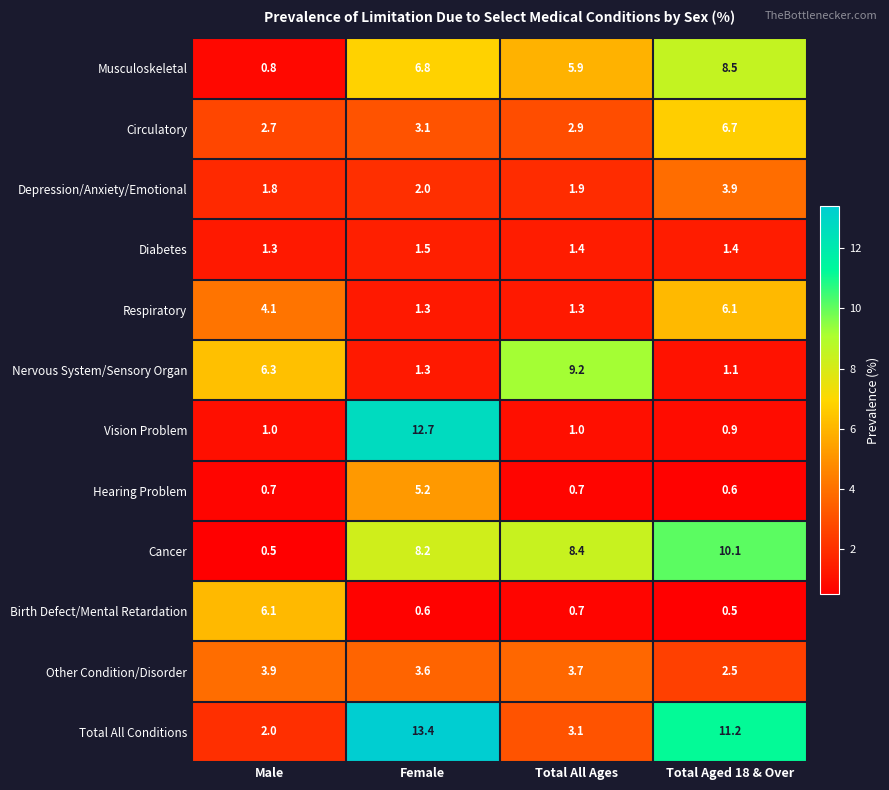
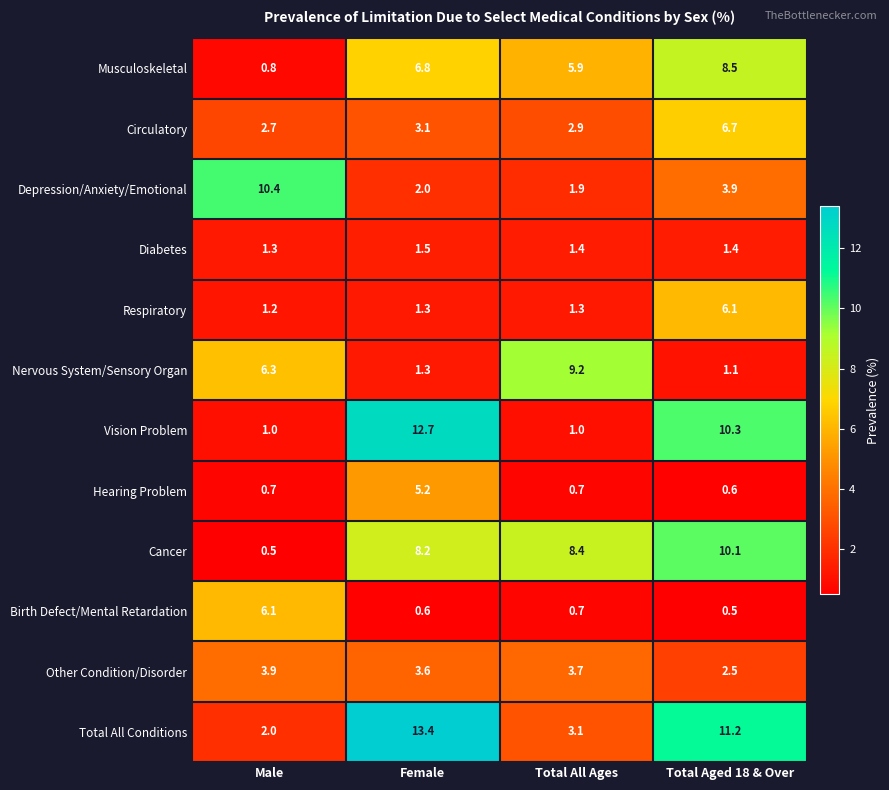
  {
    "Musculoskeletal": {
      "Male": 0.8,
      "Female": 6.8,
      "Total All Ages": 5.9,
      "Total Aged 18 & Over": 8.5
    },
    "Circulatory": {
      "Male": 2.7,
      "Female": 3.1,
      "Total All Ages": 2.9,
      "Total Aged 18 & Over": 6.7
    },
    "Depression/Anxiety/Emotional": {
-     "Male": 1.8,
+     "Male": 10.4,
      "Female": 2.0,
      "Total All Ages": 1.9,
      "Total Aged 18 & Over": 3.9
    },
    "Diabetes": {
      "Male": 1.3,
      "Female": 1.5,
      "Total All Ages": 1.4,
      "Total Aged 18 & Over": 1.4
    },
    "Respiratory": {
-     "Male": 4.1,
+     "Male": 1.2,
      "Female": 1.3,
      "Total All Ages": 1.3,
      "Total Aged 18 & Over": 6.1
    },
    "Nervous System/Sensory Organ": {
      "Male": 6.3,
      "Female": 1.3,
      "Total All Ages": 9.2,
      "Total Aged 18 & Over": 1.1
    },
    "Vision Problem": {
      "Male": 1.0,
      "Female": 12.7,
      "Total All Ages": 1.0,
-     "Total Aged 18 & Over": 0.9
+     "Total Aged 18 & Over": 10.3
    },
    "Hearing Problem": {
      "Male": 0.7,
      "Female": 5.2,
      "Total All Ages": 0.7,
      "Total Aged 18 & Over": 0.6
    },
    "Cancer": {
      "Male": 0.5,
      "Female": 8.2,
      "Total All Ages": 8.4,
      "Total Aged 18 & Over": 10.1
    },
    "Birth Defect/Mental Retardation": {
      "Male": 6.1,
      "Female": 0.6,
      "Total All Ages": 0.7,
      "Total Aged 18 & Over": 0.5
    },
    "Other Condition/Disorder": {
      "Male": 3.9,
      "Female": 3.6,
      "Total All Ages": 3.7,
      "Total Aged 18 & Over": 2.5
    },
    "Total All Conditions": {
      "Male": 2.0,
      "Female": 13.4,
      "Total All Ages": 3.1,
      "Total Aged 18 & Over": 11.2
    }
  }
